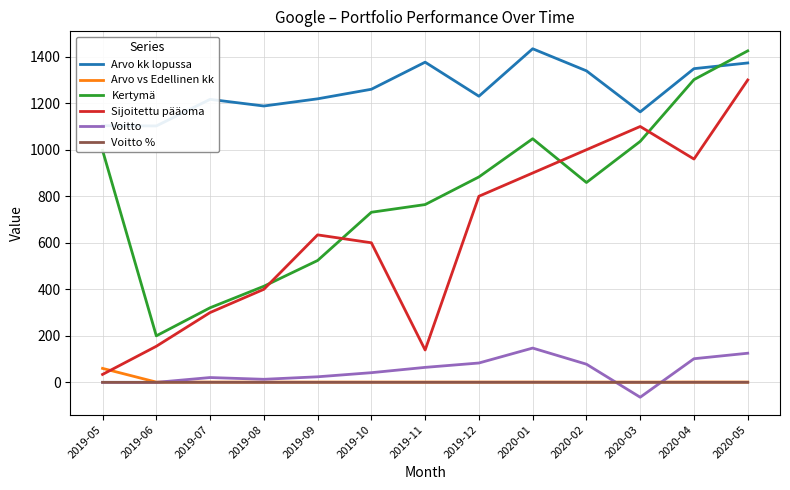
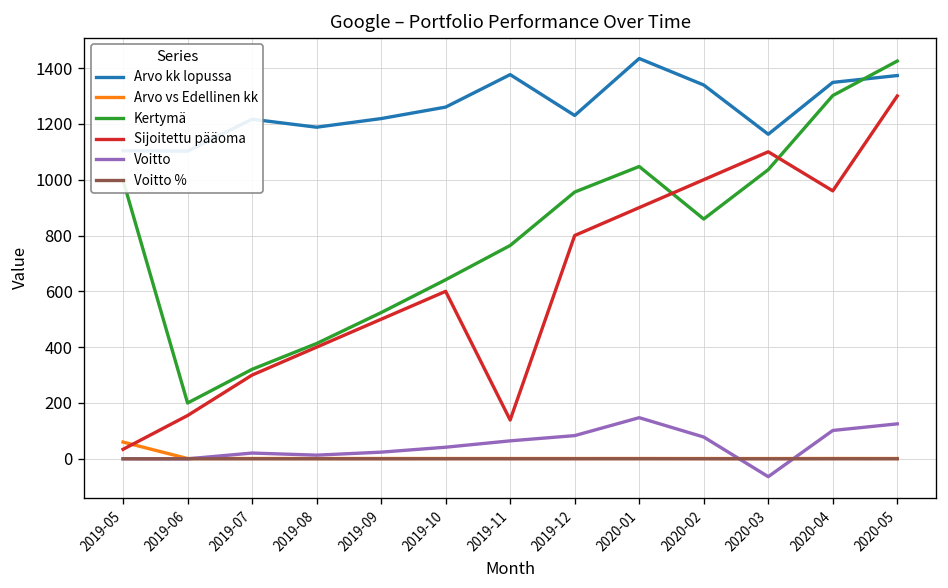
  {
    "Arvo kk lopussa": {
      "2019-08": 1190,
      "2019-09": 1220,
      "2019-10": 1260,
      "2019-11": 1380,
      "2019-12": 1230,
      "2020-01": 1430,
      "2020-02": 1340,
      "2020-03": 1160,
      "2020-04": 1350,
      "2020-05": 1370
    },
    "Arvo vs Edellinen kk": {
      "2019-05": 60
    },
    "Kertymä": {
      "2019-06": 200,
      "2019-07": 320,
      "2019-08": 410,
      "2019-09": 520,
-     "2019-10": 730,
+     "2019-10": 640,
      "2019-11": 760,
-     "2019-12": 880,
+     "2019-12": 960,
      "2020-01": 1050,
      "2020-02": 860,
      "2020-03": 1040,
      "2020-04": 1300,
      "2020-05": 1430
    },
    "Sijoitettu pääoma": {
      "2019-05": 30,
      "2019-06": 160,
      "2019-07": 300,
      "2019-08": 400,
-     "2019-09": 630,
+     "2019-09": 500,
      "2019-10": 600,
      "2019-11": 140,
      "2019-12": 800,
      "2020-01": 900,
      "2020-02": 1000,
      "2020-03": 1100,
      "2020-04": 960,
      "2020-05": 1300
    },
    "Voitto": {
      "2019-07": 20,
      "2019-08": 10,
      "2019-09": 20,
      "2019-10": 40,
      "2019-11": 60,
      "2019-12": 80,
      "2020-01": 150,
      "2020-02": 80,
      "2020-03": -60,
      "2020-04": 100,
      "2020-05": 130
    }
  }
